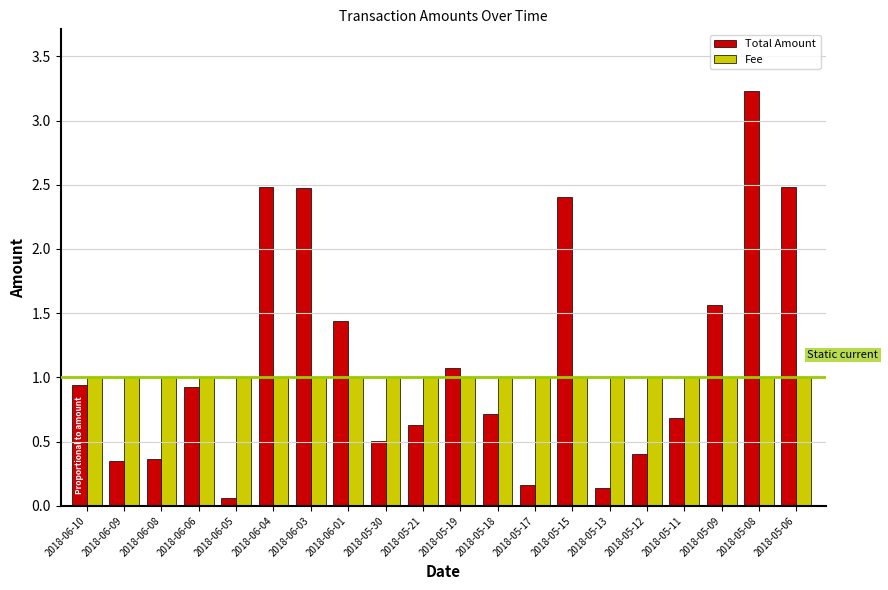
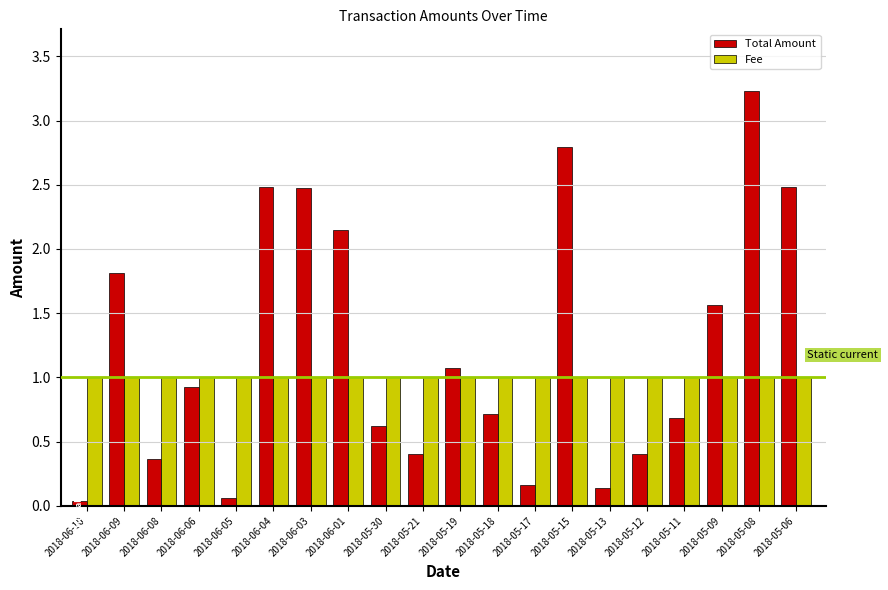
  {
    "Total Amount": {
-     "2018-06-10": 0.94,
-     "2018-06-09": 0.35,
+     "2018-06-10": 0.04,
+     "2018-06-09": 1.81,
      "2018-06-08": 0.37,
      "2018-06-06": 0.92,
      "2018-06-05": 0.06,
      "2018-06-04": 2.49,
      "2018-06-03": 2.47,
-     "2018-06-01": 1.44,
-     "2018-05-30": 0.50,
-     "2018-05-21": 0.63,
+     "2018-06-01": 2.15,
+     "2018-05-30": 0.62,
+     "2018-05-21": 0.40,
      "2018-05-19": 1.07,
      "2018-05-18": 0.72,
      "2018-05-17": 0.16,
-     "2018-05-15": 2.41,
+     "2018-05-15": 2.79,
      "2018-05-13": 0.14,
      "2018-05-12": 0.41,
      "2018-05-11": 0.68,
      "2018-05-09": 1.56,
      "2018-05-08": 3.23,
      "2018-05-06": 2.48
    },
    "Fee": {
      "2018-06-10": 1.00,
      "2018-06-09": 1.00,
      "2018-06-08": 1.00,
      "2018-06-06": 1.00,
      "2018-06-05": 1.00,
      "2018-06-04": 1.00,
      "2018-06-03": 1.00,
      "2018-06-01": 1.00,
      "2018-05-30": 1.00,
      "2018-05-21": 1.00,
      "2018-05-19": 1.00,
      "2018-05-18": 1.00,
      "2018-05-17": 1.00,
      "2018-05-15": 1.00,
      "2018-05-13": 1.00,
      "2018-05-12": 1.00,
      "2018-05-11": 1.00,
      "2018-05-09": 1.00,
      "2018-05-08": 1.00,
      "2018-05-06": 1.00
    }
  }
